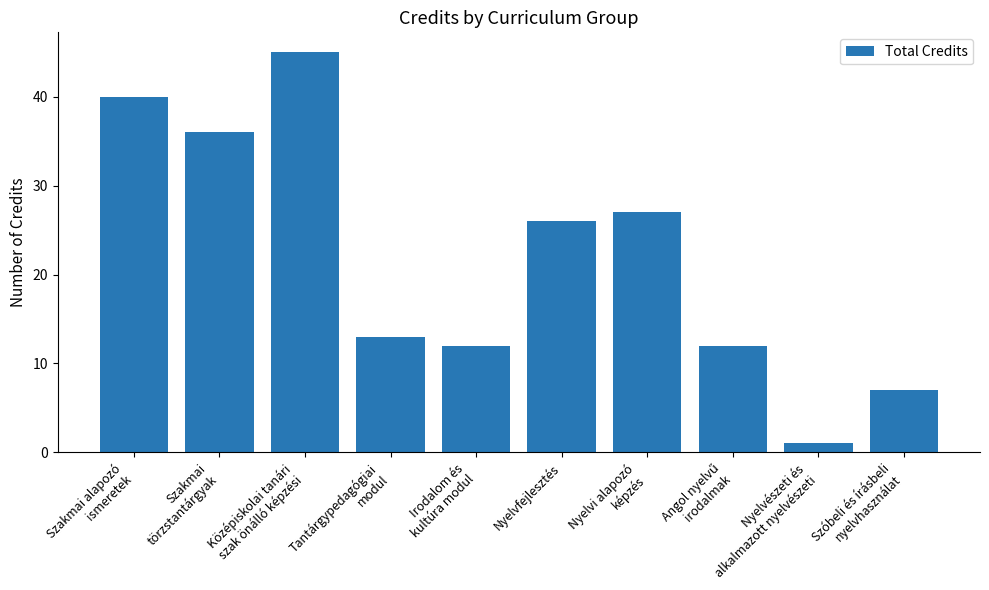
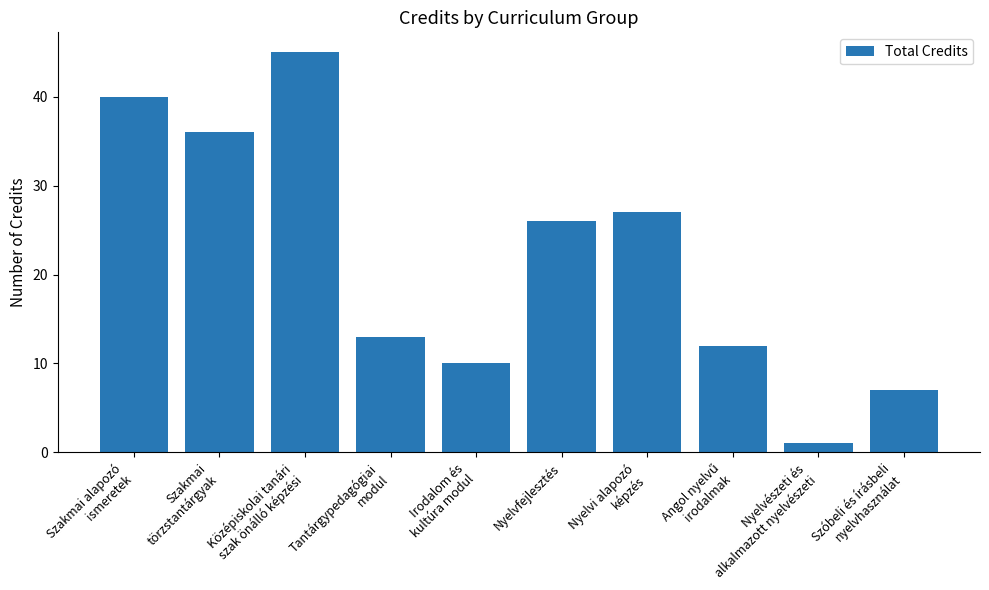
  {
    "Szakmai alapozó ismeretek": 40,
    "Szakmai törzstantárgyak": 36,
    "Középiskolai tanári szak önálló képzési": 45,
    "Tantárgypedagógiai modul": 13,
-   "Irodalom és kultúra modul": 12,
+   "Irodalom és kultúra modul": 10,
    "Nyelvfejlesztés": 26,
    "Nyelvi alapozó képzés": 27,
    "Angol nyelvű irodalmak": 12,
    "Nyelvészeti és alkalmazott nyelvészeti": 1,
    "Szóbeli és írásbeli nyelvhasználat": 7
  }
